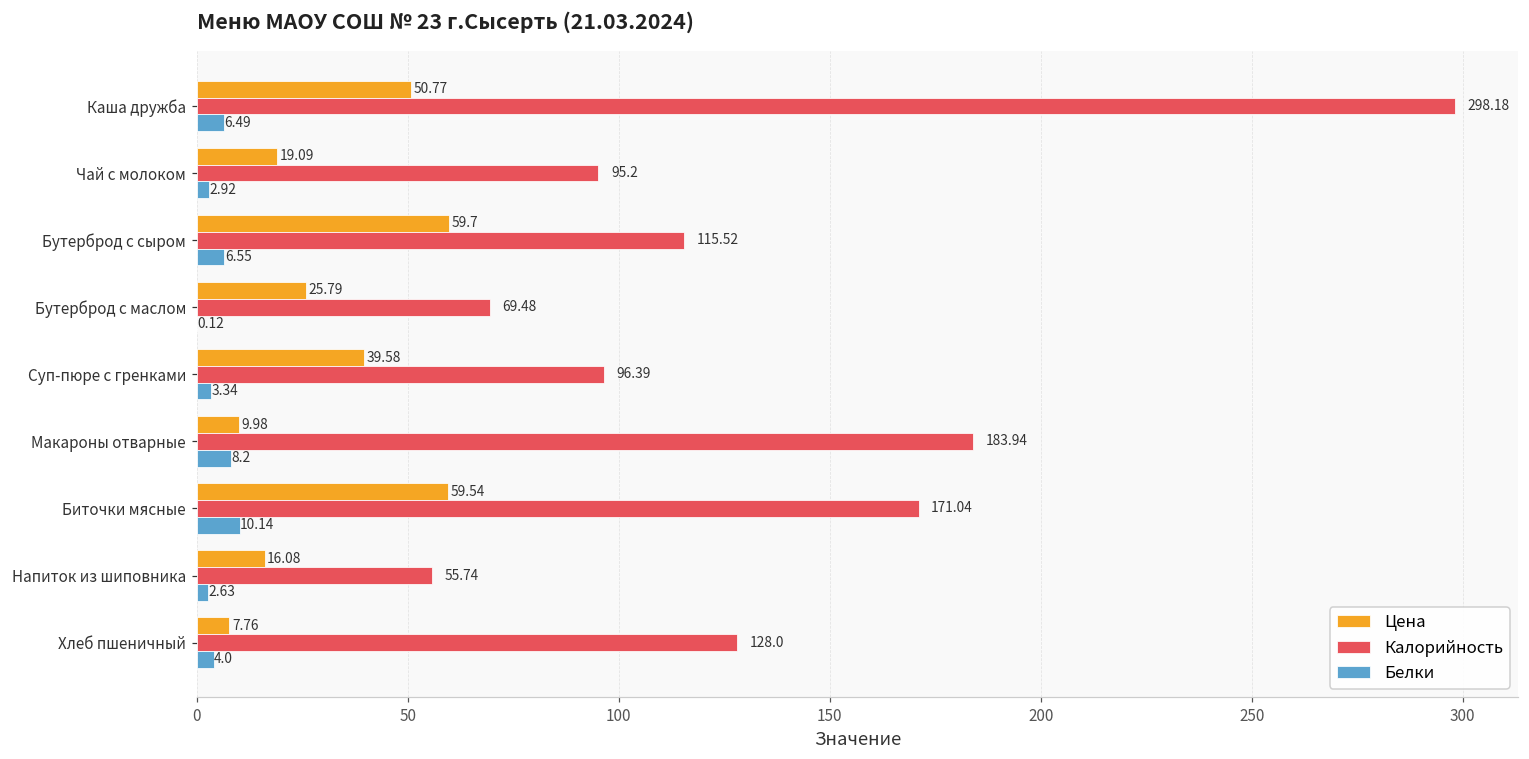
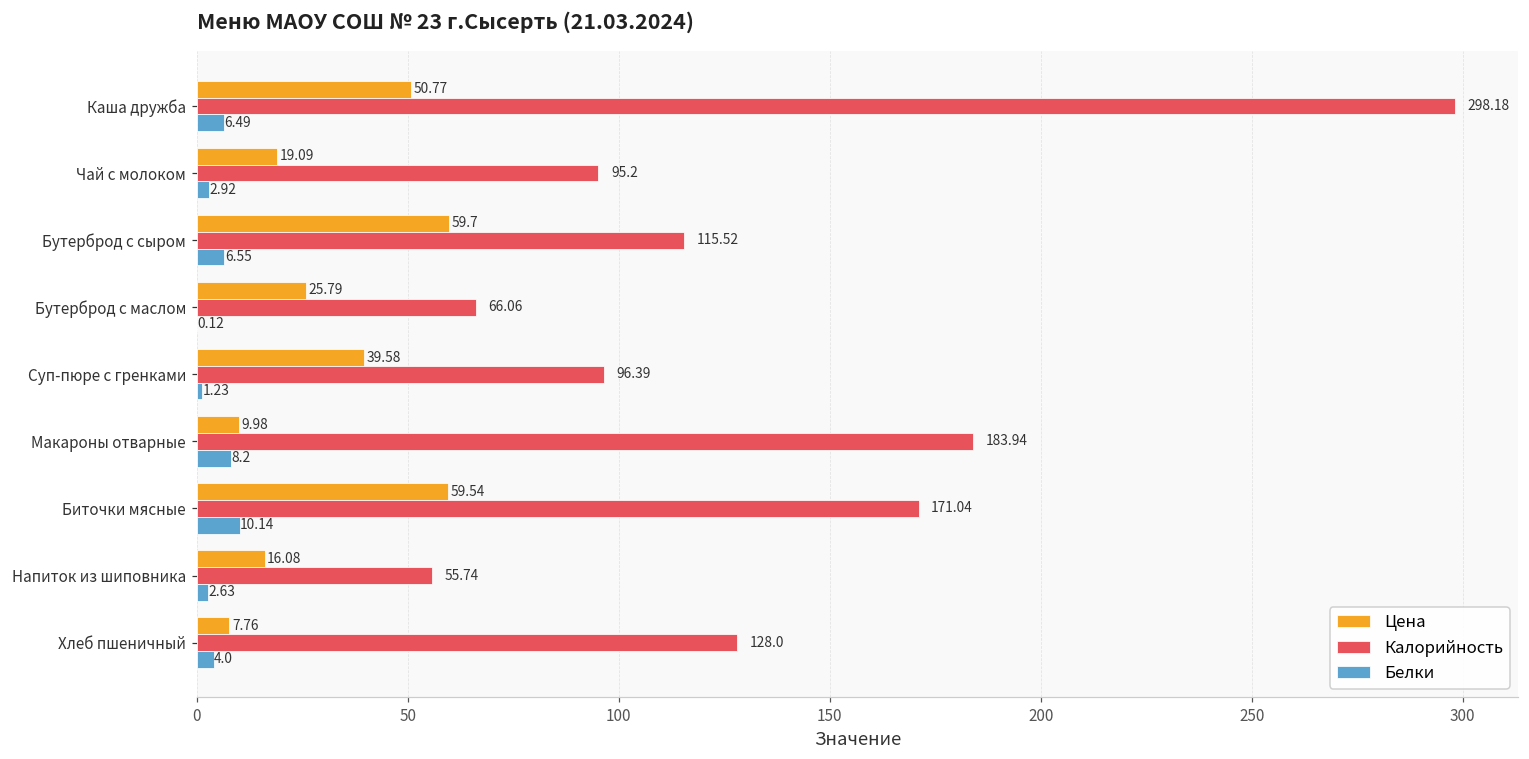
  {
    "Цена": {
      "Каша дружба": 50.77,
      "Чай с молоком": 19.09,
      "Бутерброд с сыром": 59.7,
      "Бутерброд с маслом": 25.79,
      "Суп-пюре с гренками": 39.58,
      "Макароны отварные": 9.98,
      "Биточки мясные": 59.54,
      "Напиток из шиповника": 16.08,
      "Хлеб пшеничный": 7.76
    },
    "Калорийность": {
      "Каша дружба": 298.18,
      "Чай с молоком": 95.2,
      "Бутерброд с сыром": 115.52,
-     "Бутерброд с маслом": 69.48,
+     "Бутерброд с маслом": 66.06,
      "Суп-пюре с гренками": 96.39,
      "Макароны отварные": 183.94,
      "Биточки мясные": 171.04,
      "Напиток из шиповника": 55.74,
      "Хлеб пшеничный": 128.0
    },
    "Белки": {
      "Каша дружба": 6.49,
      "Чай с молоком": 2.92,
      "Бутерброд с сыром": 6.55,
      "Бутерброд с маслом": 0.12,
-     "Суп-пюре с гренками": 3.34,
+     "Суп-пюре с гренками": 1.23,
      "Макароны отварные": 8.2,
      "Биточки мясные": 10.14,
      "Напиток из шиповника": 2.63,
      "Хлеб пшеничный": 4.0
    }
  }
